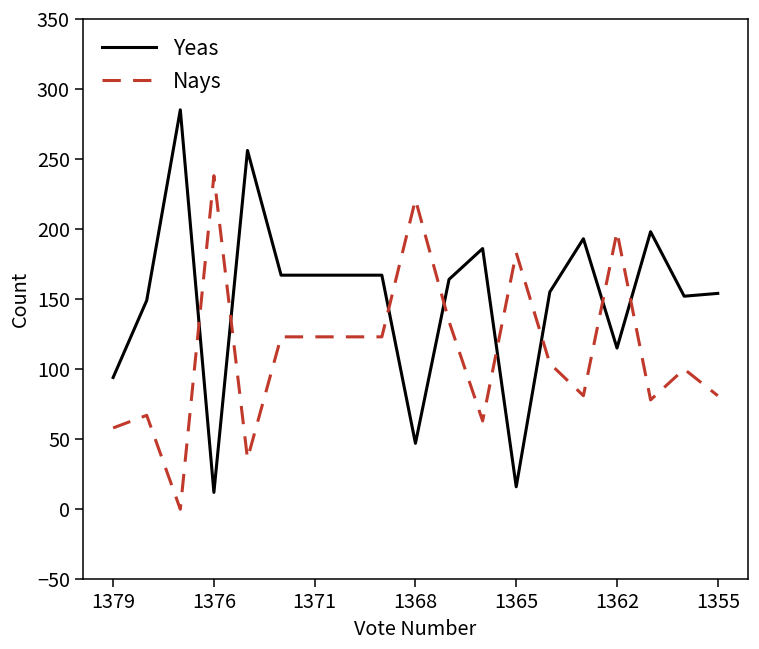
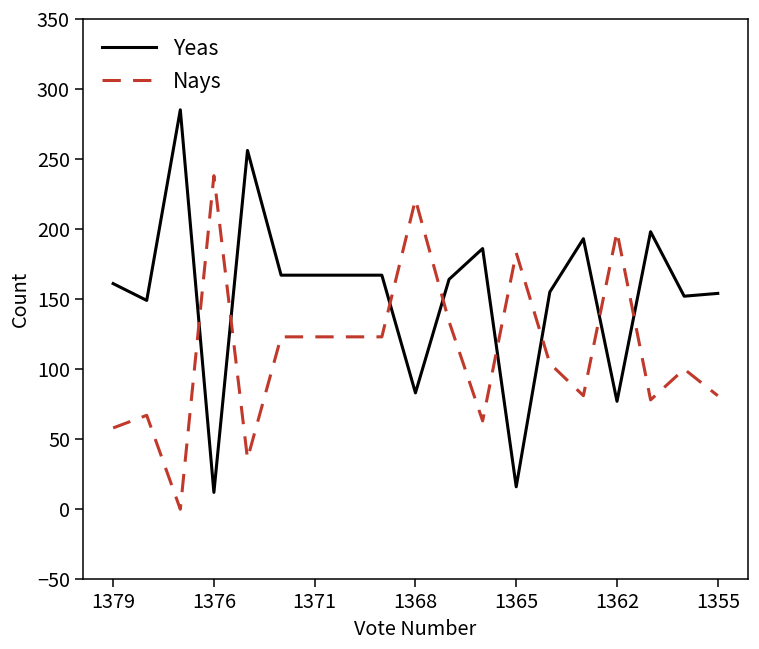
  {
    "Yeas": {
-     "1379": 94,
+     "1379": 161,
      "1376": 12,
      "1371": 167,
-     "1368": 47,
+     "1368": 83,
      "1365": 16,
-     "1362": 115,
+     "1362": 77,
      "1355": 154
    },
    "Nays": {
      "1379": 58,
      "1376": 238,
      "1371": 123,
      "1368": 221,
      "1365": 183,
      "1362": 198,
      "1355": 81
    }
  }
